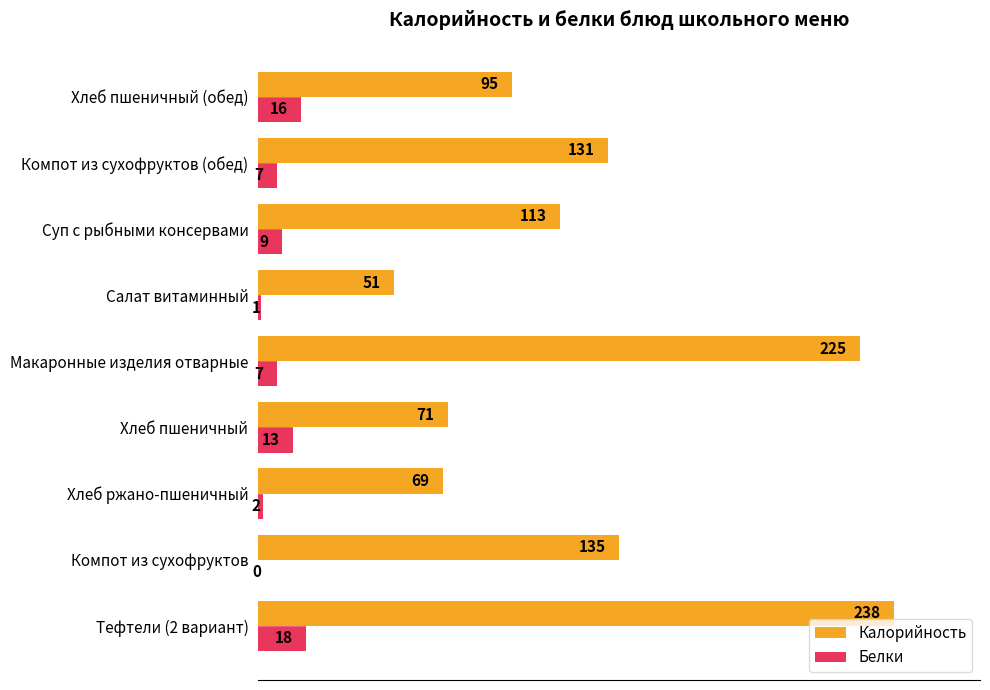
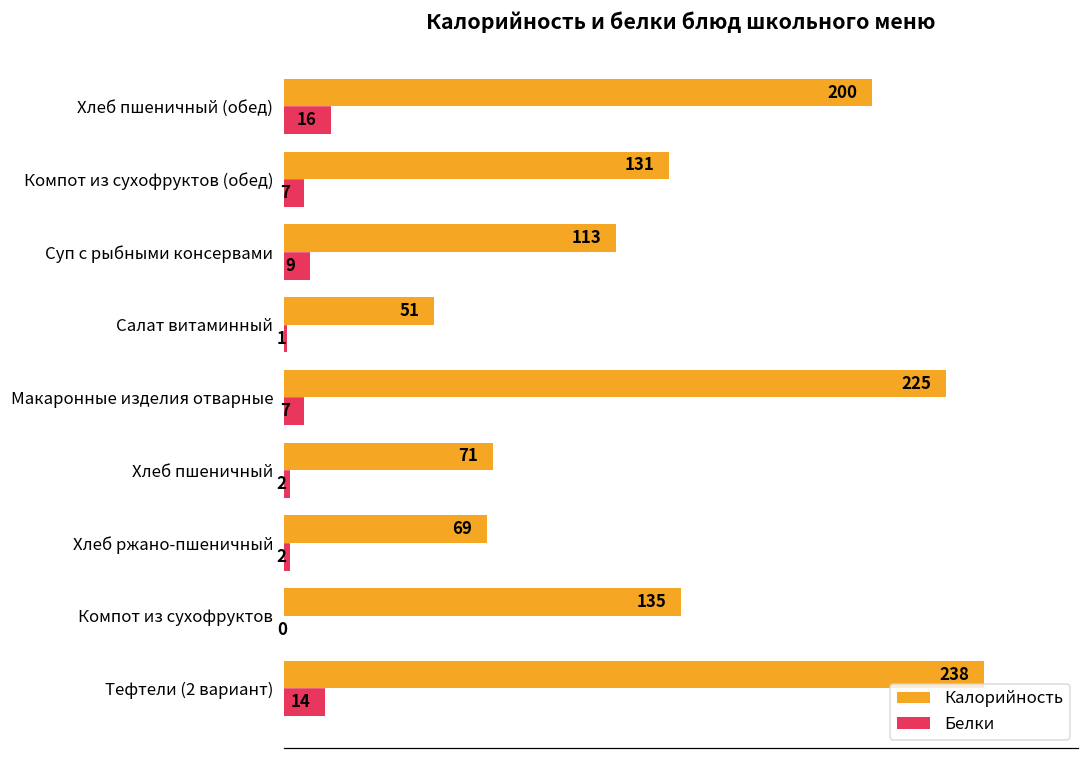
  {
    "Калорийность": {
-     "Хлеб пшеничный (обед)": 95,
+     "Хлеб пшеничный (обед)": 200,
      "Компот из сухофруктов (обед)": 131,
      "Суп с рыбными консервами": 113,
      "Салат витаминный": 51,
      "Макаронные изделия отварные": 225,
      "Хлеб пшеничный": 71,
      "Хлеб ржано-пшеничный": 69,
      "Компот из сухофруктов": 135
    },
    "Белки": {
      "Хлеб пшеничный (обед)": 16,
      "Компот из сухофруктов (обед)": 7,
      "Суп с рыбными консервами": 9,
      "Салат витаминный": 1,
      "Макаронные изделия отварные": 7,
-     "Хлеб пшеничный": 13,
+     "Хлеб пшеничный": 2,
      "Хлеб ржано-пшеничный": 2,
      "Компот из сухофруктов": 0,
-     "Тефтели (2 вариант)": 18
+     "Тефтели (2 вариант)": 14
    }
  }
